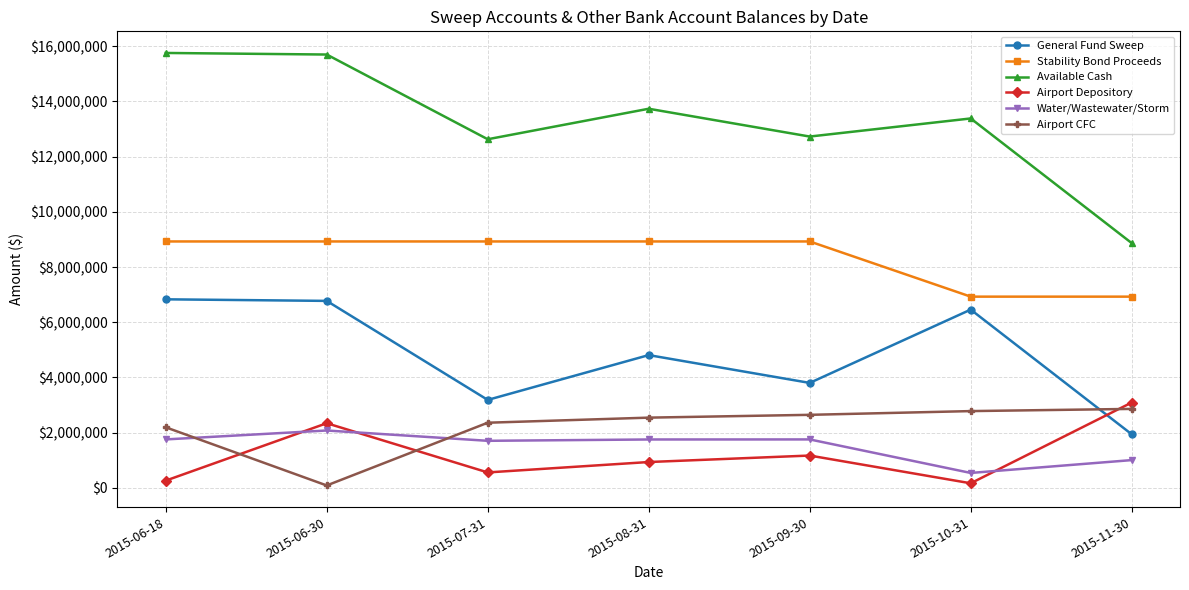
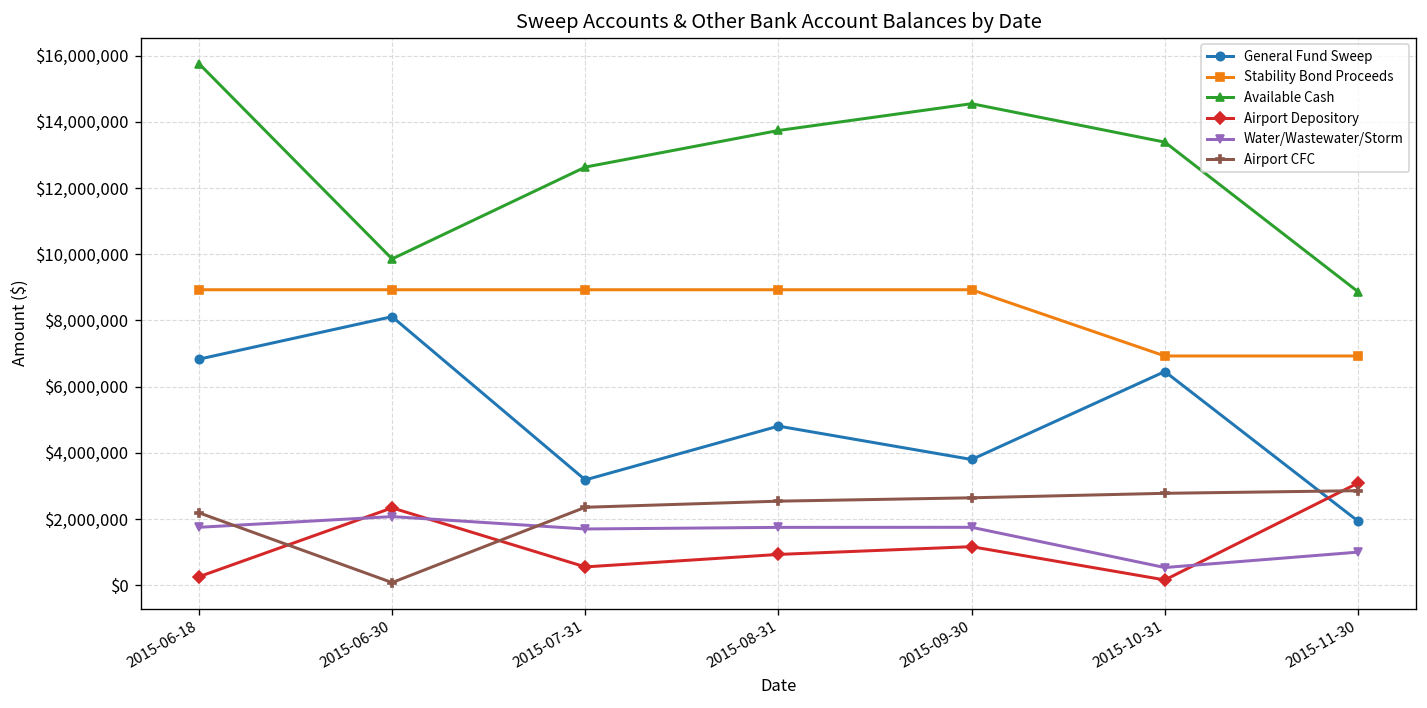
  {
    "General Fund Sweep": {
      "2015-06-18": "$6,800,000",
-     "2015-06-30": "$6,800,000",
+     "2015-06-30": "$8,100,000",
      "2015-07-31": "$3,200,000",
      "2015-08-31": "$4,800,000",
      "2015-09-30": "$3,800,000",
      "2015-10-31": "$6,500,000",
      "2015-11-30": "$1,900,000"
    },
    "Stability Bond Proceeds": {
      "2015-06-18": "$8,900,000",
      "2015-06-30": "$8,900,000",
      "2015-07-31": "$8,900,000",
      "2015-08-31": "$8,900,000",
      "2015-09-30": "$8,900,000",
      "2015-10-31": "$6,900,000",
      "2015-11-30": "$6,900,000"
    },
    "Available Cash": {
      "2015-06-18": "$15,800,000",
-     "2015-06-30": "$15,700,000",
+     "2015-06-30": "$9,900,000",
      "2015-07-31": "$12,600,000",
      "2015-08-31": "$13,700,000",
-     "2015-09-30": "$12,700,000",
+     "2015-09-30": "$14,500,000",
      "2015-10-31": "$13,400,000",
      "2015-11-30": "$8,900,000"
    },
    "Airport Depository": {
      "2015-06-18": "$300,000",
      "2015-06-30": "$2,300,000",
      "2015-07-31": "$600,000",
      "2015-08-31": "$900,000",
      "2015-09-30": "$1,200,000",
      "2015-10-31": "$200,000",
      "2015-11-30": "$3,100,000"
    },
    "Water/Wastewater/Storm": {
      "2015-06-18": "$1,800,000",
      "2015-06-30": "$2,100,000",
      "2015-07-31": "$1,700,000",
      "2015-08-31": "$1,800,000",
      "2015-09-30": "$1,800,000",
      "2015-10-31": "$500,000",
      "2015-11-30": "$1,000,000"
    },
    "Airport CFC": {
      "2015-06-18": "$2,200,000",
      "2015-06-30": "$100,000",
      "2015-07-31": "$2,400,000",
      "2015-08-31": "$2,500,000",
      "2015-09-30": "$2,600,000",
      "2015-10-31": "$2,800,000",
      "2015-11-30": "$2,900,000"
    }
  }
